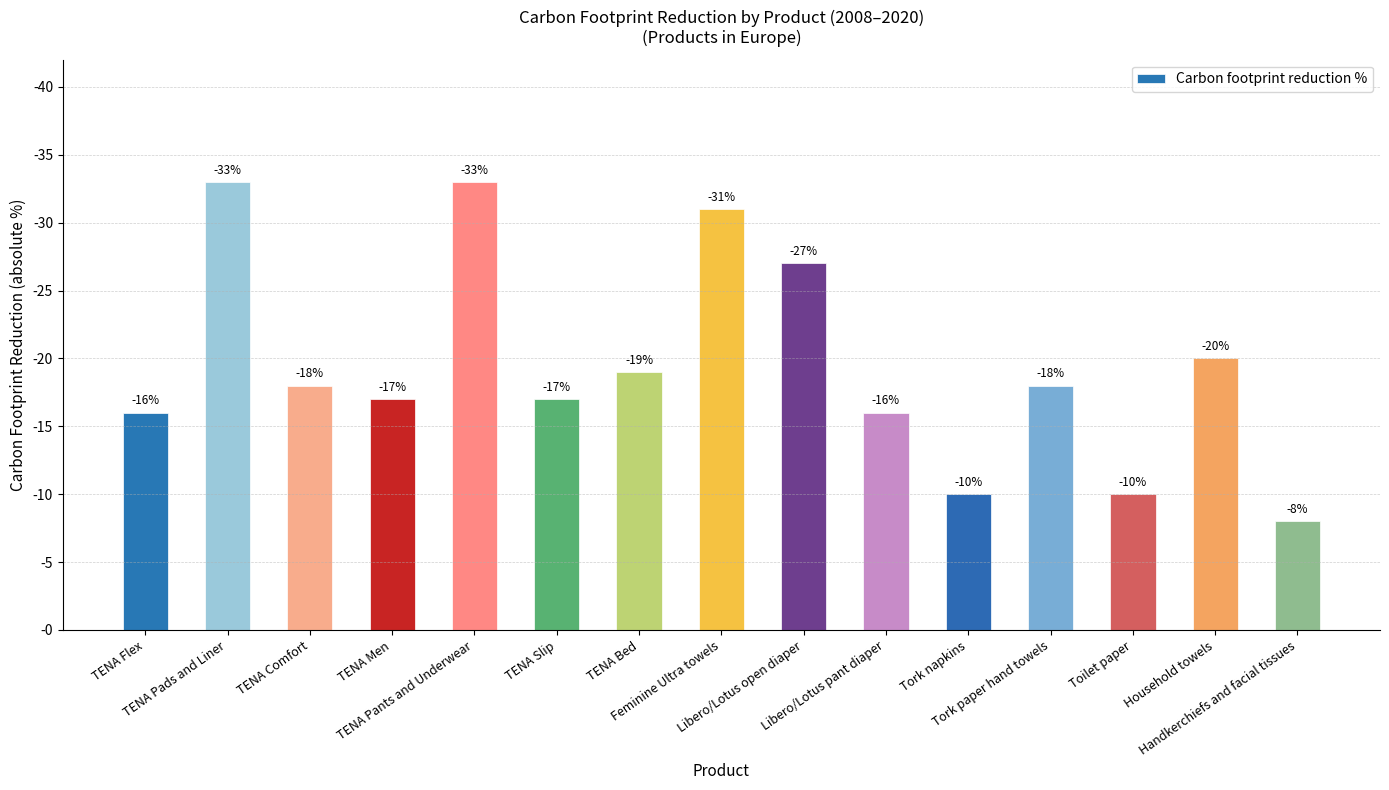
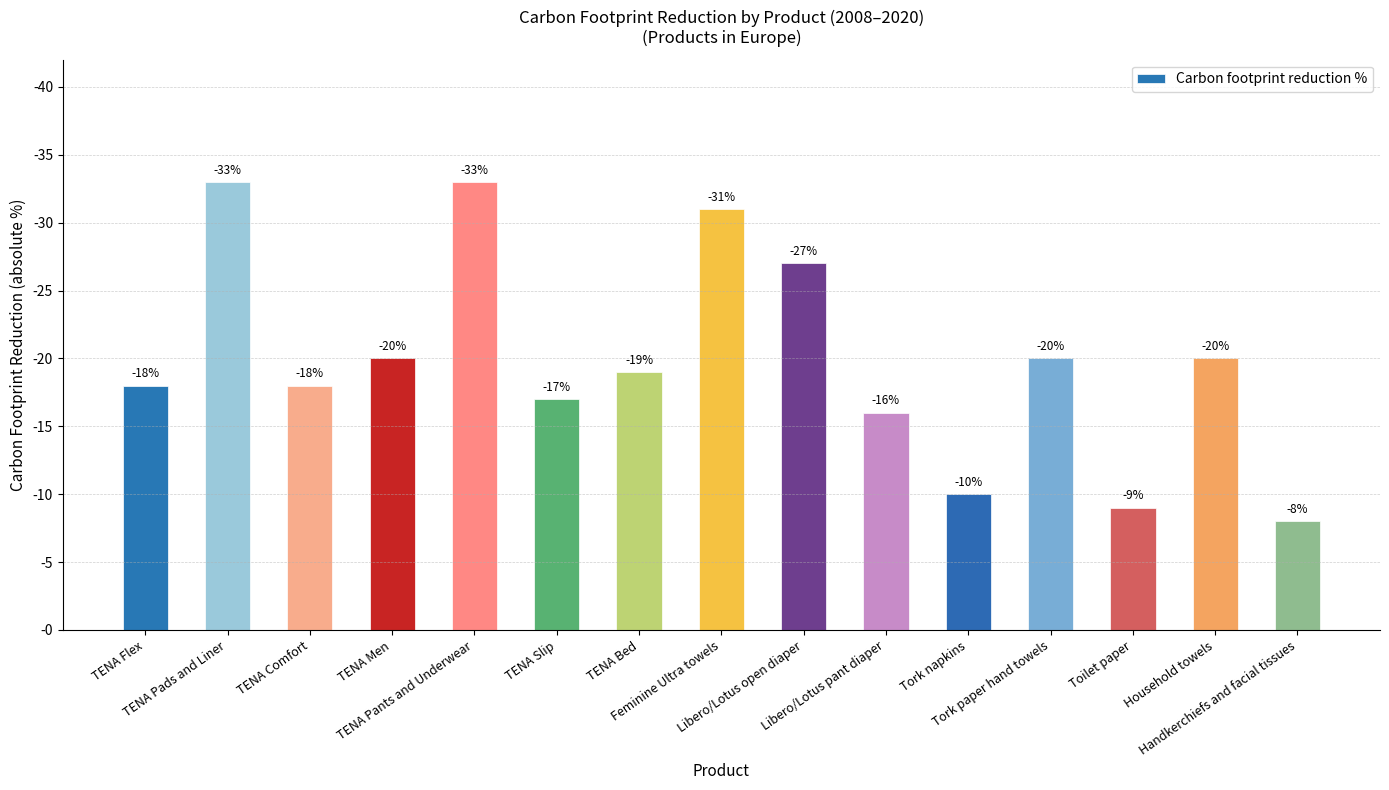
  {
-   "TENA Flex": "-16%",
-   "TENA Men": "-17%",
-   "Tork paper hand towels": "-18%",
-   "Toilet paper": "-10%"
+   "TENA Flex": "-18%",
+   "TENA Men": "-20%",
+   "Tork paper hand towels": "-20%",
+   "Toilet paper": "-9%"
  }
